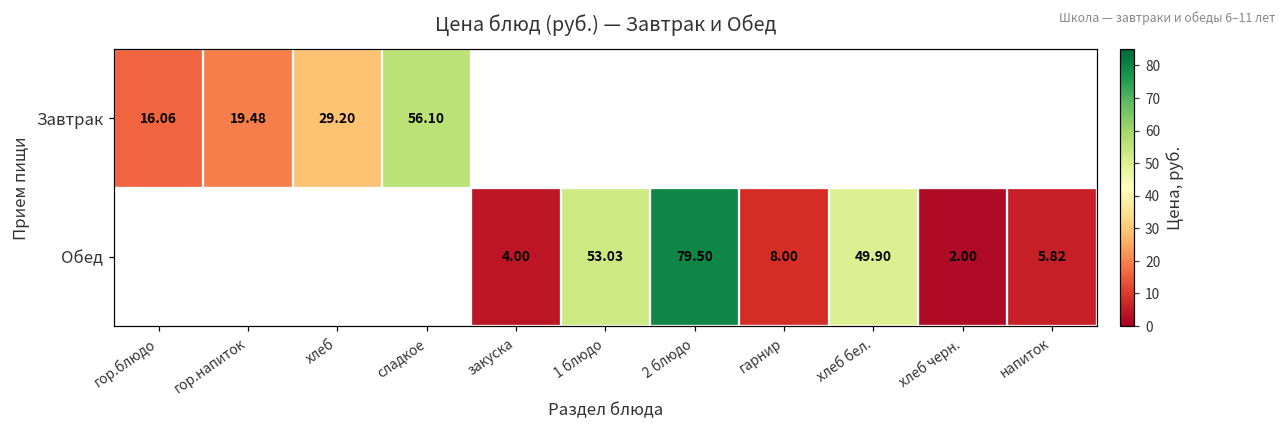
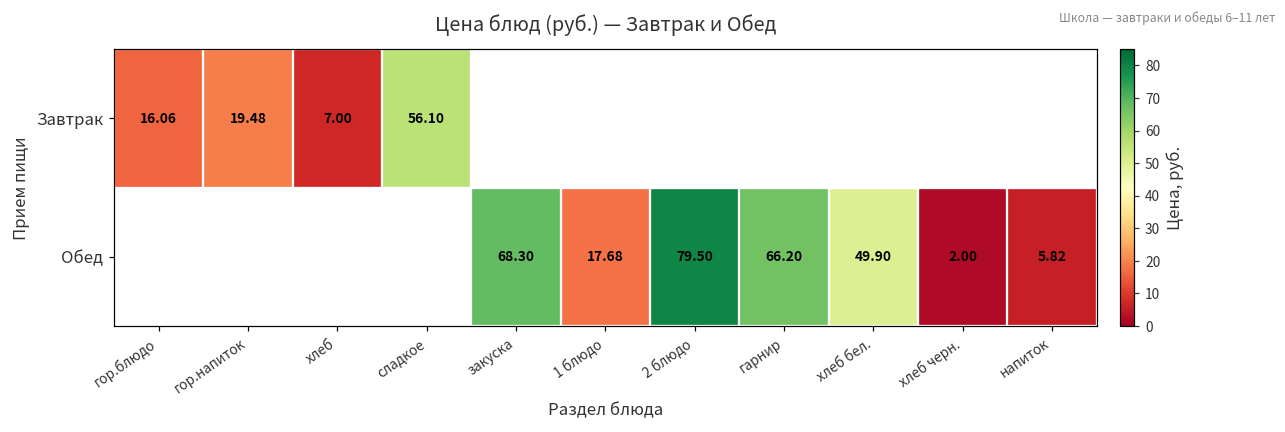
  {
    "Завтрак": {
      "гор.блюдо": 16.06,
      "гор.напиток": 19.48,
-     "хлеб": 29.20,
+     "хлеб": 7.00,
      "сладкое": 56.10
    },
    "Обед": {
-     "закуска": 4.00,
-     "1 блюдо": 53.03,
+     "закуска": 68.30,
+     "1 блюдо": 17.68,
      "2 блюдо": 79.50,
-     "гарнир": 8.00,
+     "гарнир": 66.20,
      "хлеб бел.": 49.90,
      "хлеб черн.": 2.00,
      "напиток": 5.82
    }
  }
